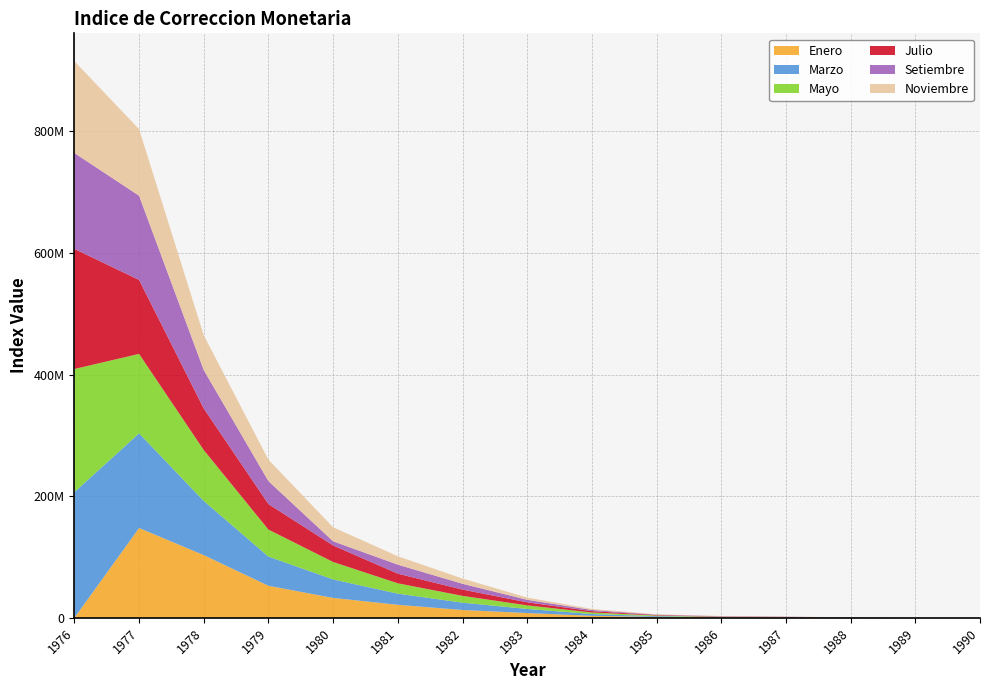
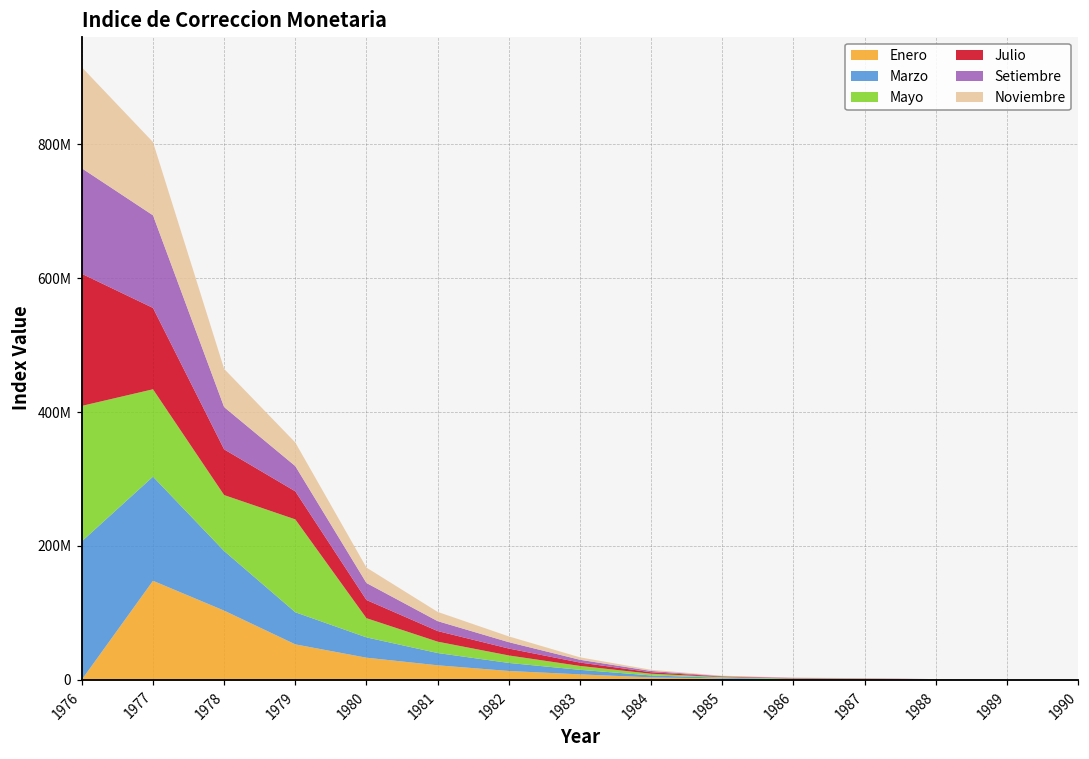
  {
    "Enero": {
      "1977": 150000000,
      "1978": 100000000,
      "1979": 50000000,
      "1980": 30000000,
      "1981": 20000000,
      "1982": 10000000,
      "1983": 10000000
    },
    "Marzo": {
      "1976": 210000000,
      "1977": 160000000,
      "1978": 90000000,
      "1979": 50000000,
      "1980": 30000000,
      "1981": 20000000,
      "1982": 10000000,
      "1983": 10000000
    },
    "Mayo": {
      "1976": 200000000,
      "1977": 130000000,
      "1978": 80000000,
-     "1979": 40000000,
+     "1979": 140000000,
      "1980": 30000000,
      "1981": 20000000,
      "1982": 10000000,
      "1983": 10000000
    },
    "Julio": {
      "1976": 200000000,
      "1977": 120000000,
      "1978": 70000000,
      "1979": 40000000,
      "1980": 30000000,
      "1981": 20000000,
      "1982": 10000000
    },
    "Setiembre": {
      "1976": 160000000,
      "1977": 140000000,
      "1978": 60000000,
      "1979": 40000000,
-     "1980": 10000000,
+     "1980": 30000000,
      "1981": 10000000,
      "1982": 10000000
    },
    "Noviembre": {
      "1976": 150000000,
      "1977": 110000000,
      "1978": 60000000,
      "1979": 40000000,
      "1980": 20000000,
      "1981": 10000000,
      "1982": 10000000
    }
  }
